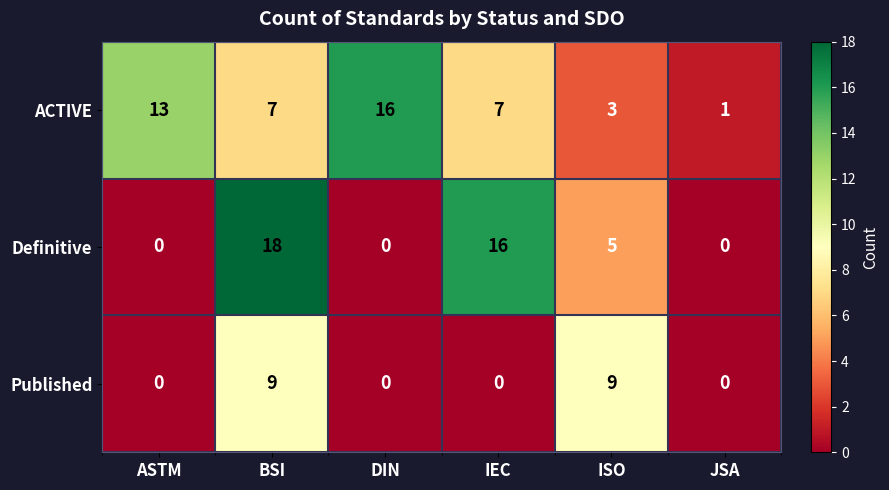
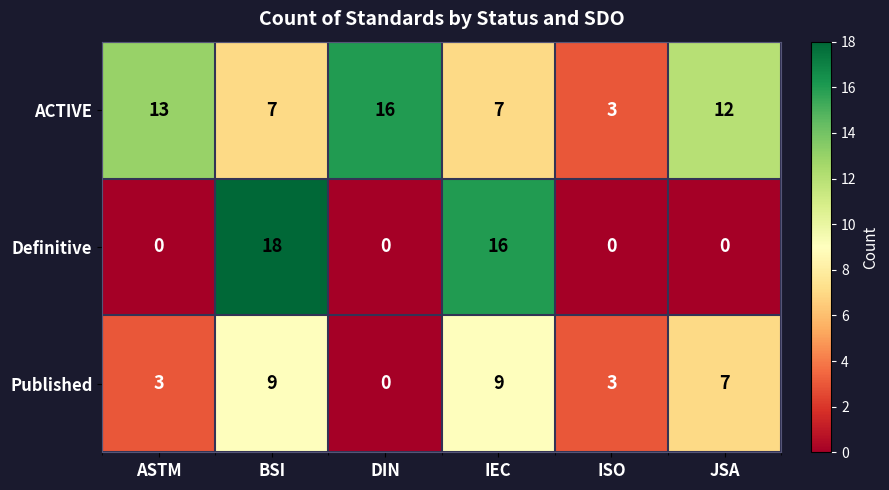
  {
    "ACTIVE": {
      "ASTM": 13,
      "BSI": 7,
      "DIN": 16,
      "IEC": 7,
      "ISO": 3,
-     "JSA": 1
+     "JSA": 12
    },
    "Definitive": {
      "ASTM": 0,
      "BSI": 18,
      "DIN": 0,
      "IEC": 16,
-     "ISO": 5,
+     "ISO": 0,
      "JSA": 0
    },
    "Published": {
-     "ASTM": 0,
+     "ASTM": 3,
      "BSI": 9,
      "DIN": 0,
-     "IEC": 0,
-     "ISO": 9,
-     "JSA": 0
+     "IEC": 9,
+     "ISO": 3,
+     "JSA": 7
    }
  }
